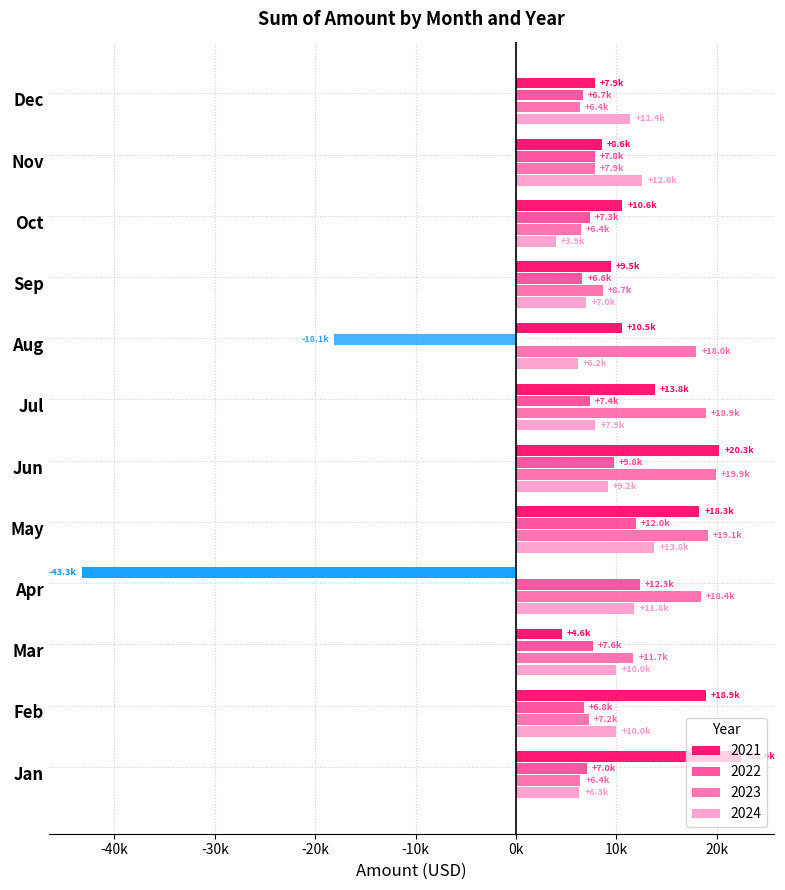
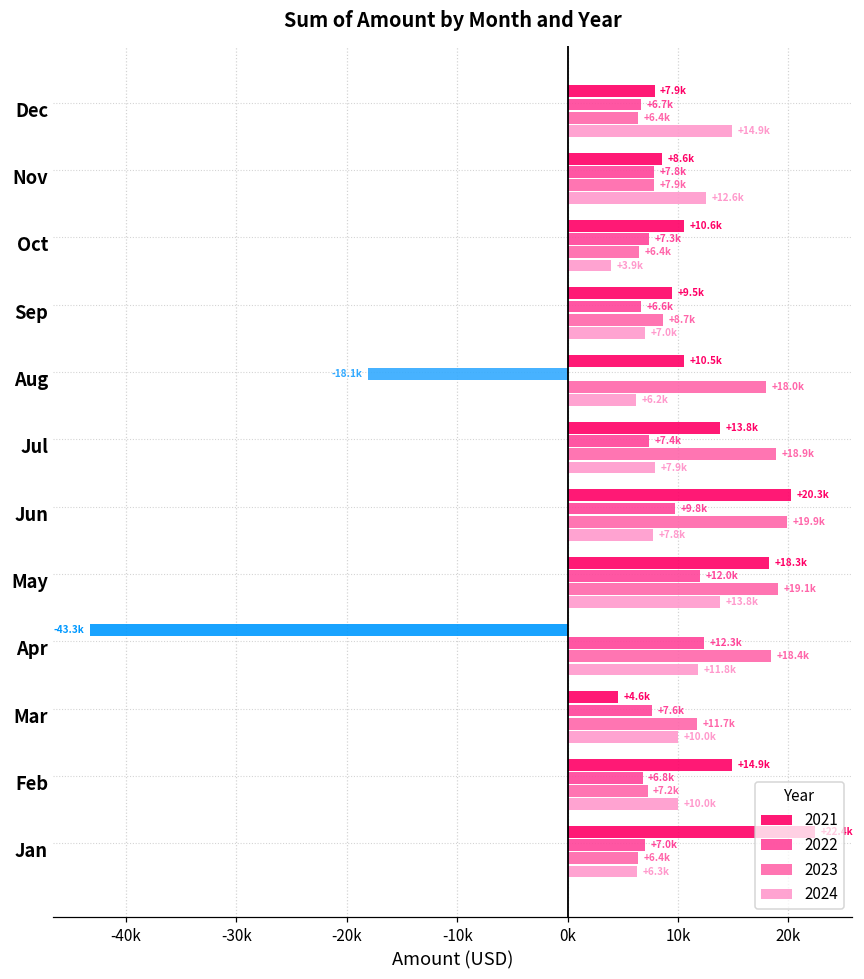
  {
    "2021": {
      "Dec": "+7.9k",
      "Nov": "+8.6k",
      "Oct": "+10.6k",
      "Sep": "+9.5k",
      "Aug": "+10.5k",
      "Jul": "+13.8k",
      "Jun": "+20.3k",
      "May": "+18.3k",
      "Apr": "-43.3k",
      "Mar": "+4.6k",
-     "Feb": "+18.9k"
+     "Feb": "+14.9k"
    },
    "2024": {
-     "Dec": "+11.4k",
+     "Dec": "+14.9k",
      "Nov": "+12.6k",
      "Oct": "+3.9k",
      "Sep": "+7.0k",
      "Aug": "+6.2k",
      "Jul": "+7.9k",
-     "Jun": "+9.2k",
+     "Jun": "+7.8k",
      "May": "+13.8k",
      "Apr": "+11.8k",
      "Mar": "+10.0k",
      "Feb": "+10.0k",
      "Jan": "+6.3k"
    }
  }
